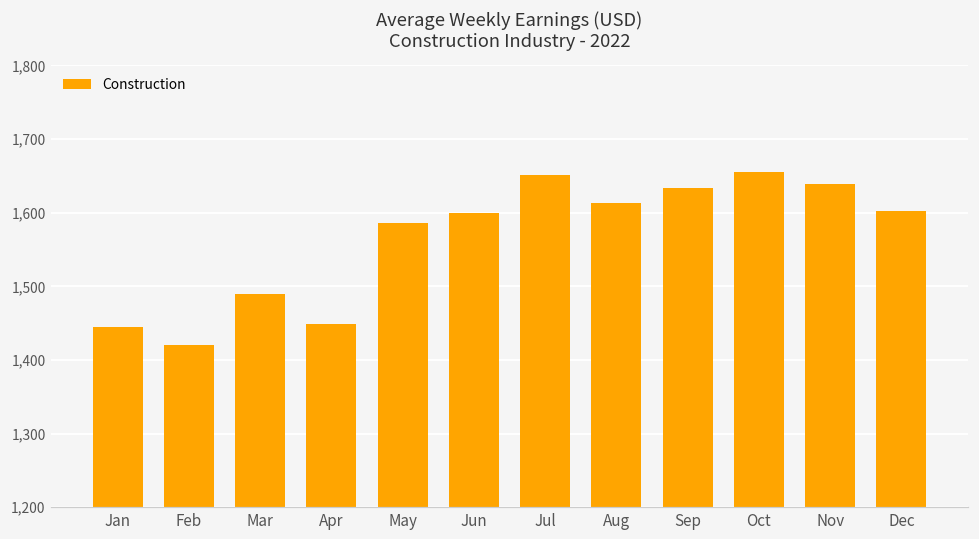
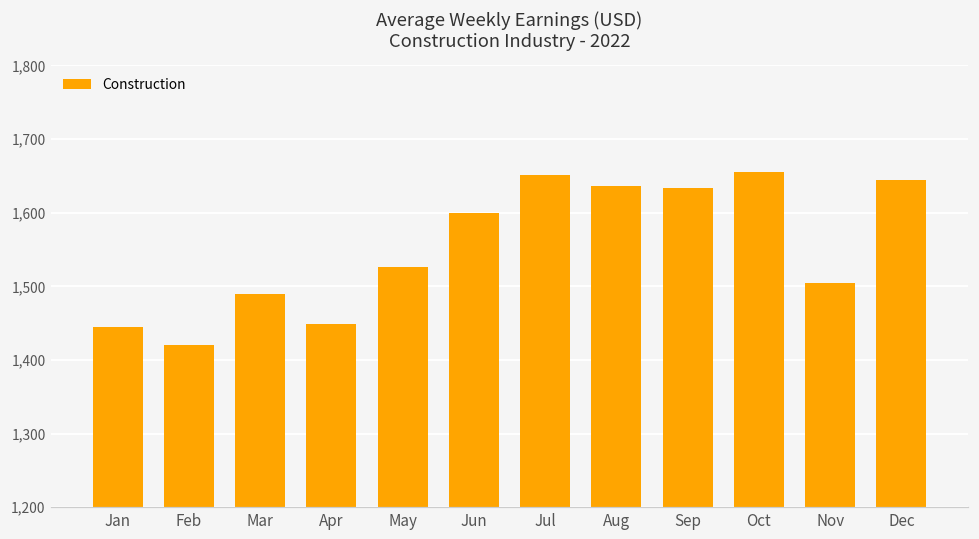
  {
    "Jan": "1,450",
    "Feb": "1,420",
    "Mar": "1,490",
    "Apr": "1,450",
-   "May": "1,590",
+   "May": "1,530",
    "Jun": "1,600",
    "Jul": "1,650",
-   "Aug": "1,610",
+   "Aug": "1,640",
    "Sep": "1,630",
    "Oct": "1,660",
-   "Nov": "1,640",
-   "Dec": "1,600"
+   "Nov": "1,500",
+   "Dec": "1,640"
  }
